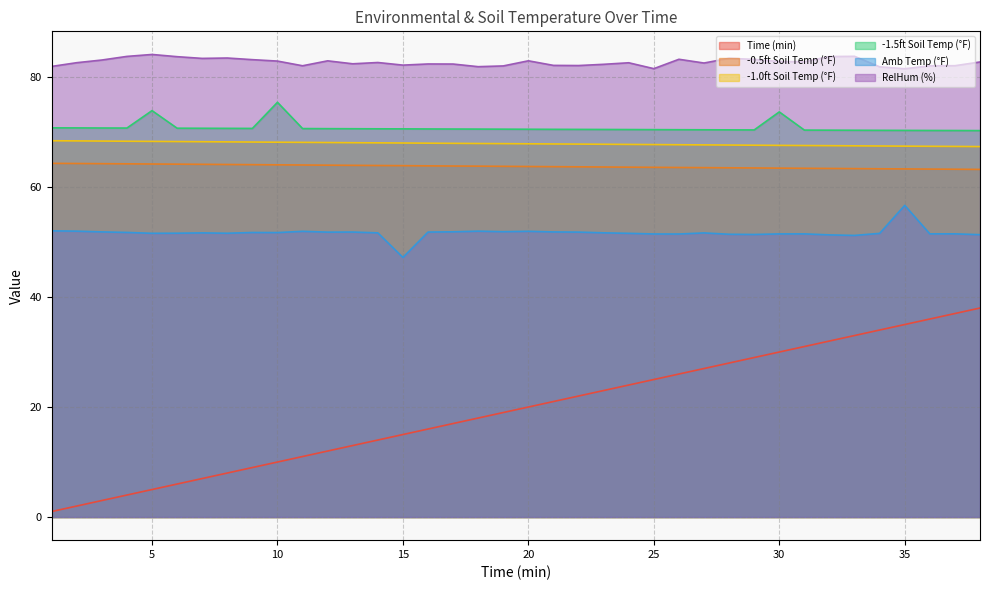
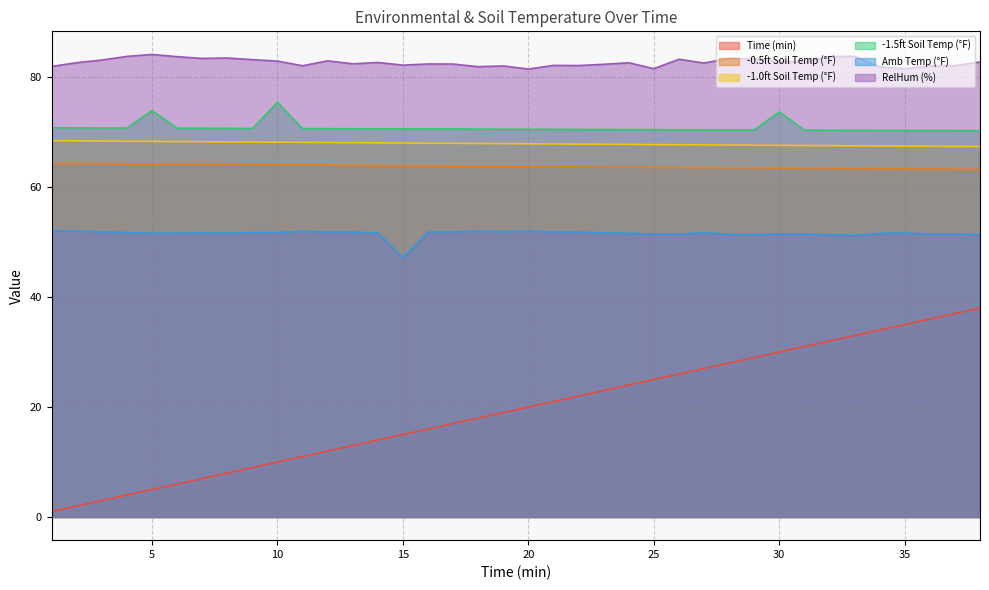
  {
    "-1.5ft Soil Temp (°F)": {
      "5": 74,
      "10": 75,
      "15": 71,
      "20": 71,
      "25": 70,
      "30": 74,
      "35": 70
    },
    "Amb Temp (°F)": {
      "5": 52,
      "10": 52,
      "15": 47,
      "20": 52,
      "25": 51,
      "30": 51,
-     "35": 57
+     "35": 52
    },
    "RelHum (%)": {
      "5": 84,
      "10": 83,
      "15": 82,
-     "20": 83,
+     "20": 81,
      "25": 82
    }
  }
